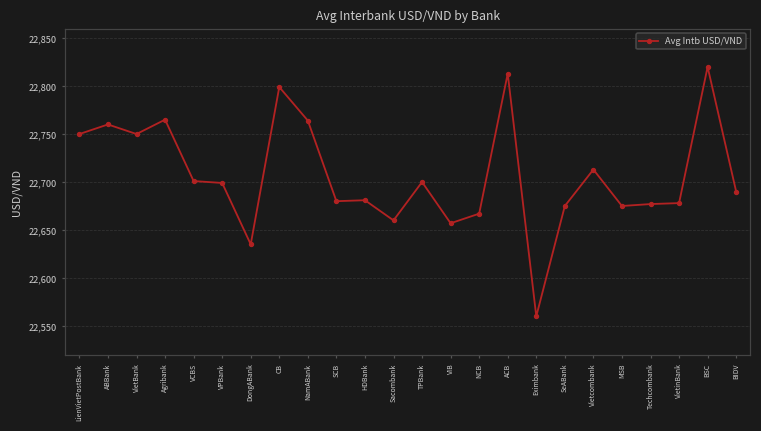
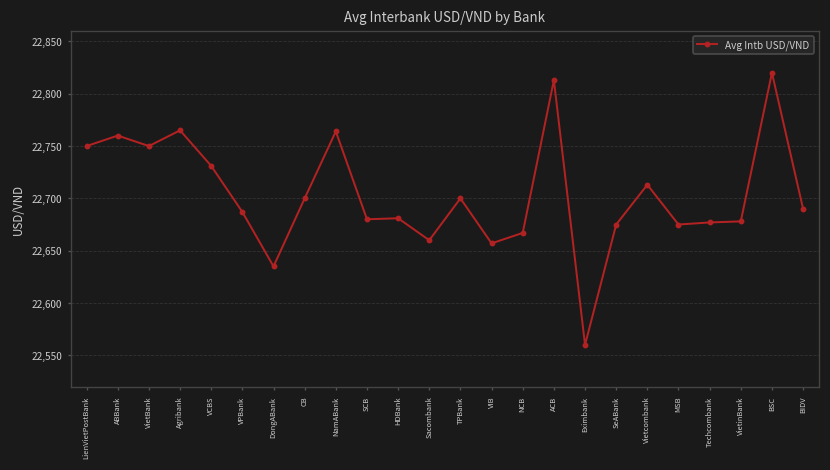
  {
    "LienVietPostBank": "22,750",
    "ABBank": "22,760",
    "VietBank": "22,750",
    "Agribank": "22,770",
-   "VCBS": "22,700",
-   "VPBank": "22,700",
+   "VCBS": "22,730",
+   "VPBank": "22,690",
    "DongABank": "22,640",
-   "CB": "22,800",
+   "CB": "22,700",
    "NamABank": "22,760",
    "SCB": "22,680",
    "HDBank": "22,680",
    "Sacombank": "22,660",
    "TPBank": "22,700",
    "VIB": "22,660",
    "NCB": "22,670",
    "ACB": "22,810",
    "Eximbank": "22,560",
    "SeABank": "22,680",
    "Vietcombank": "22,710",
    "MSB": "22,680",
    "Techcombank": "22,680",
    "VietinBank": "22,680",
    "BSC": "22,820",
    "BIDV": "22,690"
  }
